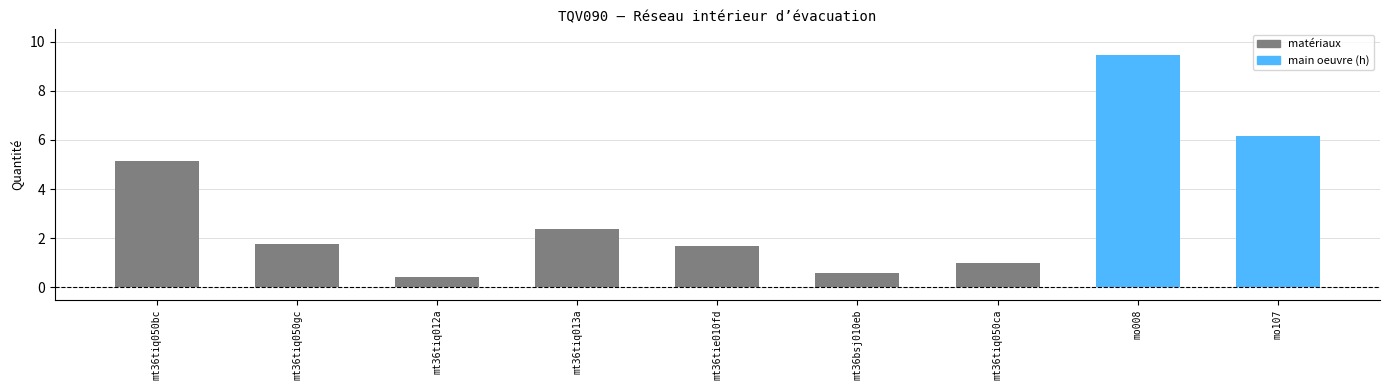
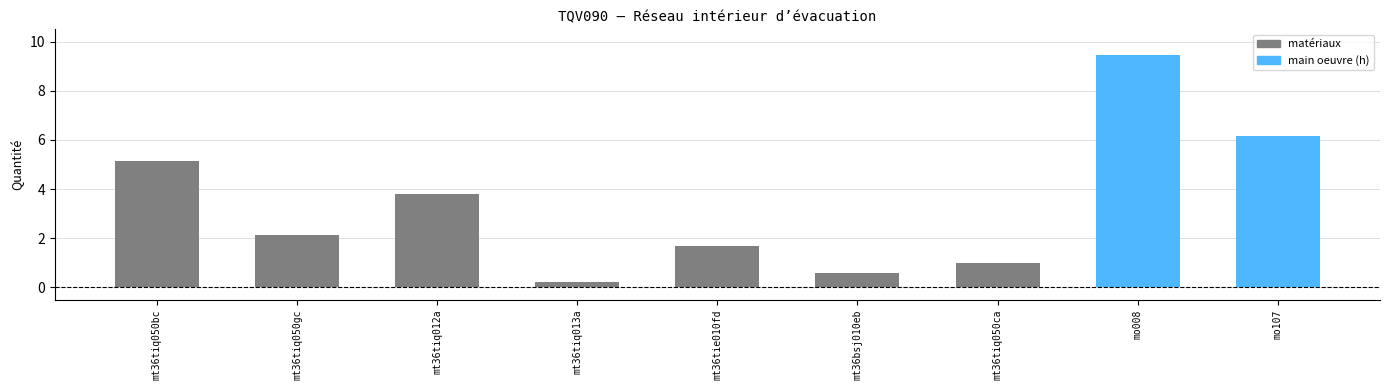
  {
    "mt36tiq050bc": 5.2,
-   "mt36tiq050gc": 1.8,
-   "mt36tiq012a": 0.4,
-   "mt36tiq013a": 2.4,
+   "mt36tiq050gc": 2.1,
+   "mt36tiq012a": 3.8,
+   "mt36tiq013a": 0.2,
    "mt36tie010fd": 1.7,
    "mt36bsj010eb": 0.6,
    "mt36tiq050ca": 1.0,
    "mo008": 9.5,
    "mo107": 6.2
  }
